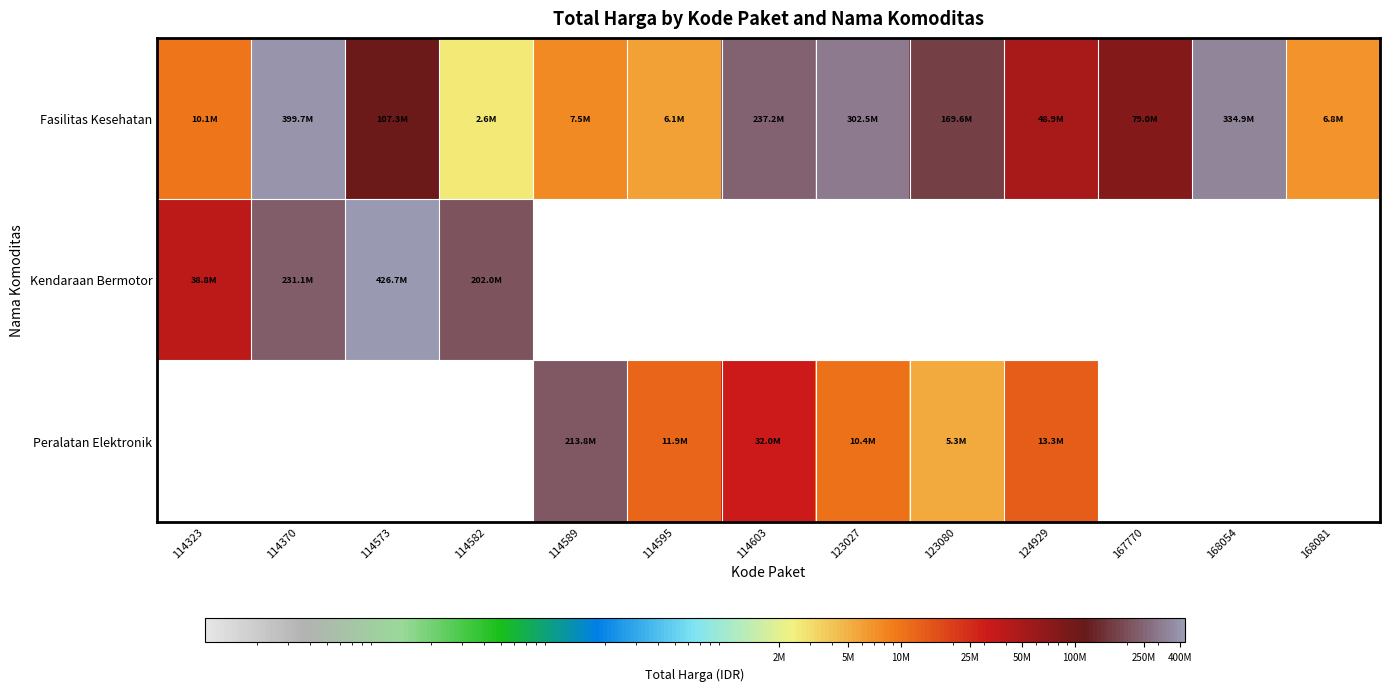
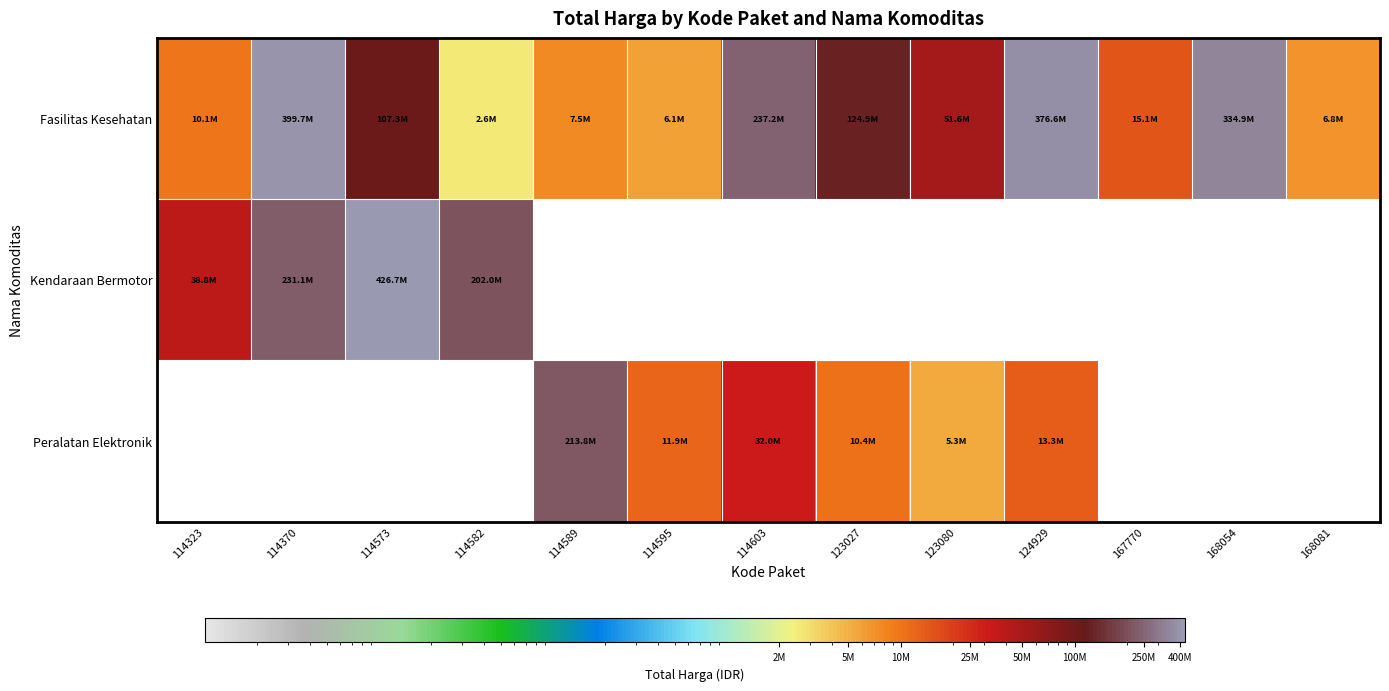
  {
    "Fasilitas Kesehatan": {
      "114323": "10.1M",
      "114370": "399.7M",
      "114573": "107.3M",
      "114582": "2.6M",
      "114589": "7.5M",
      "114595": "6.1M",
      "114603": "237.2M",
-     "123027": "302.5M",
-     "123080": "169.6M",
-     "124929": "48.9M",
-     "167770": "79.0M",
+     "123027": "124.9M",
+     "123080": "51.6M",
+     "124929": "376.6M",
+     "167770": "15.1M",
      "168054": "334.9M",
      "168081": "6.8M"
    },
    "Kendaraan Bermotor": {
      "114323": "38.8M",
      "114370": "231.1M",
      "114573": "426.7M",
      "114582": "202.0M"
    },
    "Peralatan Elektronik": {
      "114589": "213.8M",
      "114595": "11.9M",
      "114603": "32.0M",
      "123027": "10.4M",
      "123080": "5.3M",
      "124929": "13.3M"
    }
  }
